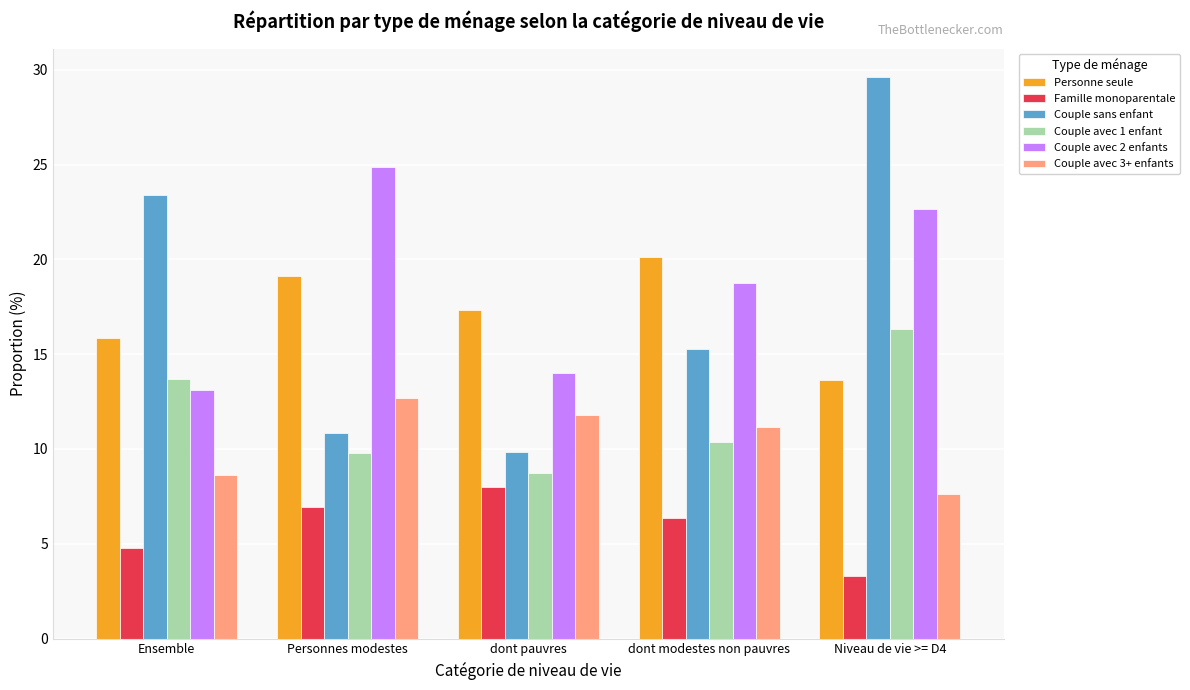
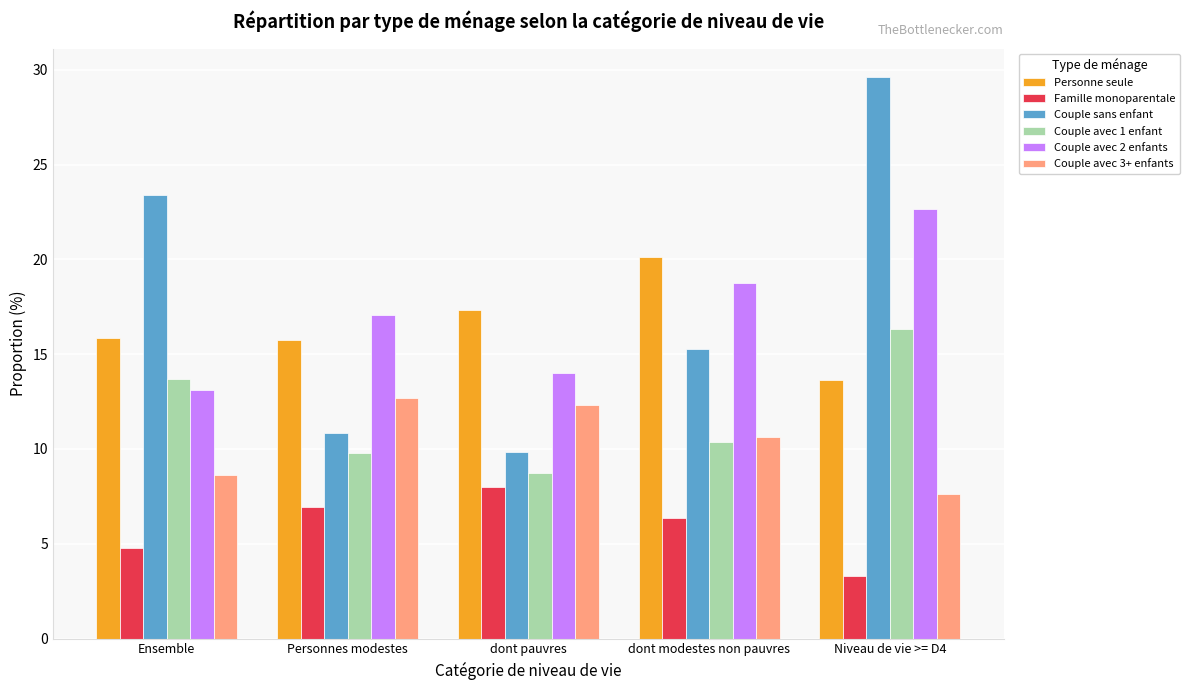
  {
    "Personne seule": {
      "Ensemble": 15.8,
-     "Personnes modestes": 19.1,
+     "Personnes modestes": 15.7,
      "dont pauvres": 17.3,
      "dont modestes non pauvres": 20.1,
      "Niveau de vie >= D4": 13.6
    },
    "Famille monoparentale": {
      "Ensemble": 4.8,
      "Personnes modestes": 6.9,
      "dont pauvres": 8.0,
      "dont modestes non pauvres": 6.4,
      "Niveau de vie >= D4": 3.3
    },
    "Couple sans enfant": {
      "Ensemble": 23.4,
      "Personnes modestes": 10.8,
      "dont pauvres": 9.8,
      "dont modestes non pauvres": 15.3,
      "Niveau de vie >= D4": 29.6
    },
    "Couple avec 1 enfant": {
      "Ensemble": 13.7,
      "Personnes modestes": 9.8,
      "dont pauvres": 8.7,
      "dont modestes non pauvres": 10.4,
      "Niveau de vie >= D4": 16.3
    },
    "Couple avec 2 enfants": {
      "Ensemble": 13.1,
-     "Personnes modestes": 24.9,
+     "Personnes modestes": 17.1,
      "dont pauvres": 14.0,
      "dont modestes non pauvres": 18.8,
      "Niveau de vie >= D4": 22.6
    },
    "Couple avec 3+ enfants": {
      "Ensemble": 8.6,
      "Personnes modestes": 12.7,
-     "dont pauvres": 11.8,
-     "dont modestes non pauvres": 11.2,
+     "dont pauvres": 12.3,
+     "dont modestes non pauvres": 10.6,
      "Niveau de vie >= D4": 7.6
    }
  }
